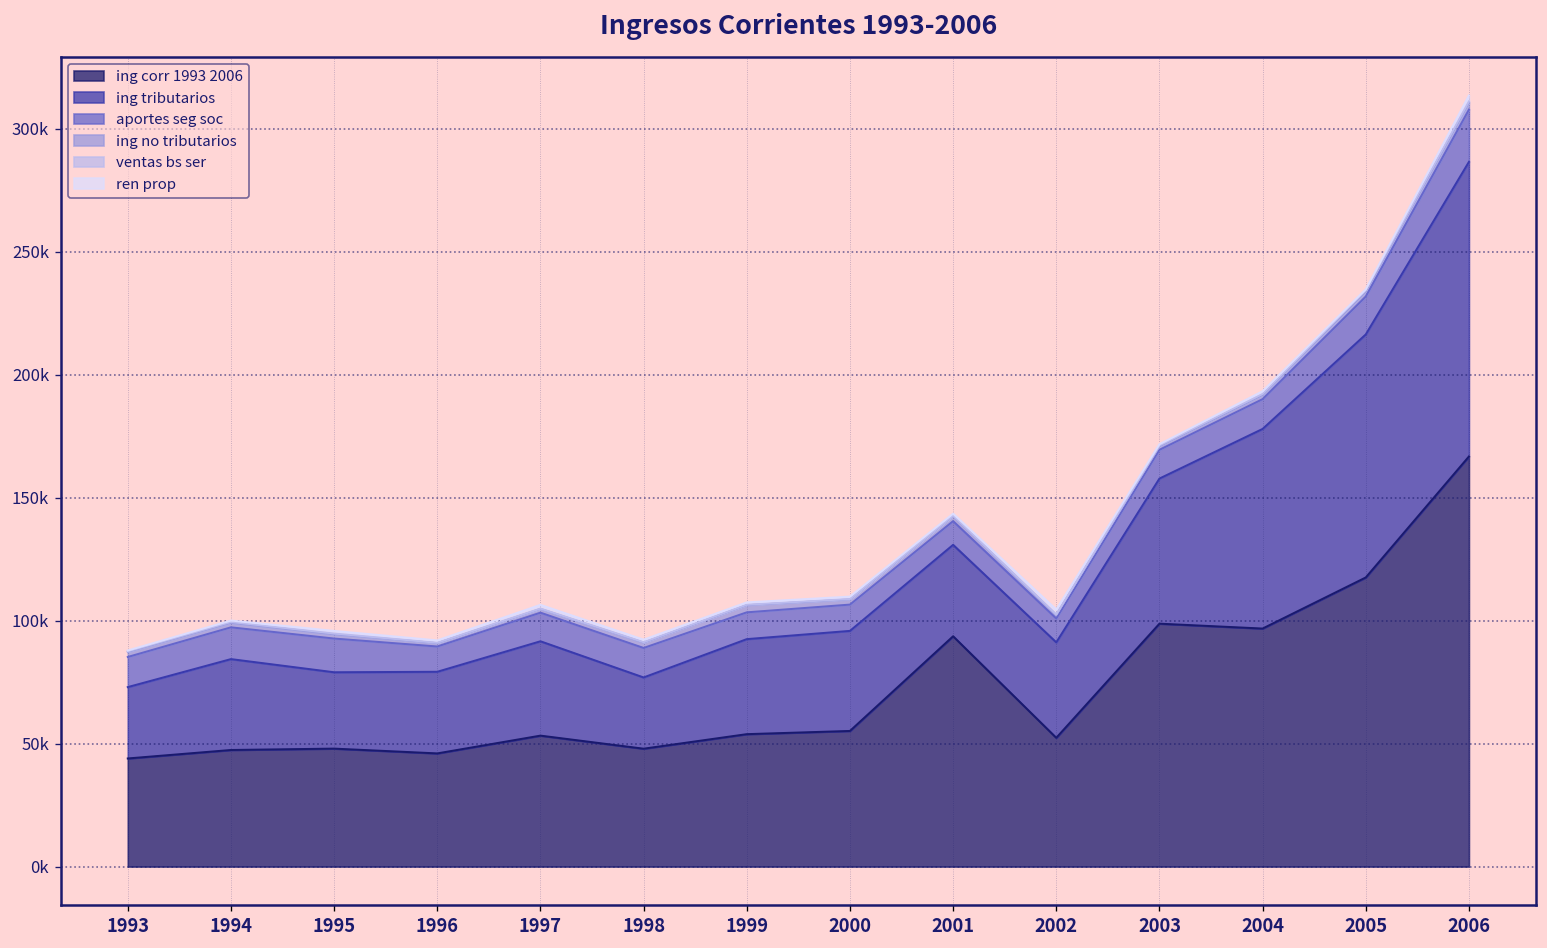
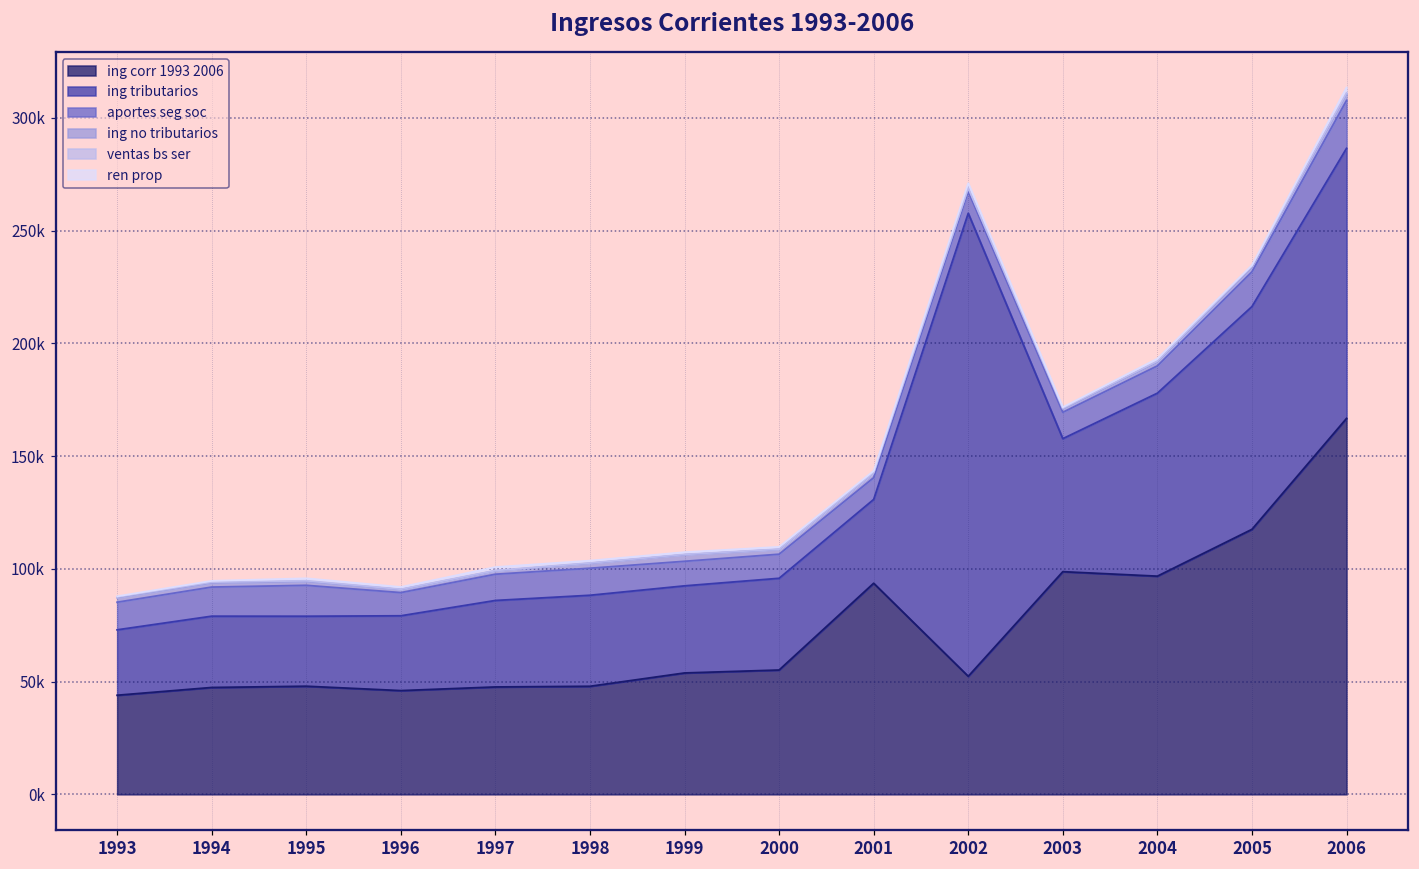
  {
    "ing corr 1993 2006": {
      "1993": 44000,
      "1994": 47000,
      "1995": 48000,
      "1996": 46000,
-     "1997": 53000,
+     "1997": 48000,
      "1998": 48000,
      "1999": 54000,
      "2000": 55000,
      "2001": 94000,
      "2002": 52000,
      "2003": 99000,
      "2004": 97000,
      "2005": 118000,
      "2006": 167000
    },
    "ing tributarios": {
      "1993": 29000,
-     "1994": 37000,
+     "1994": 32000,
      "1995": 31000,
      "1996": 33000,
      "1997": 38000,
-     "1998": 29000,
+     "1998": 40000,
      "1999": 39000,
      "2000": 41000,
      "2001": 37000,
-     "2002": 39000,
+     "2002": 205000,
      "2003": 59000,
      "2004": 81000,
      "2005": 99000,
      "2006": 120000
    },
    "aportes seg soc": {
      "1993": 12000,
      "1994": 13000,
      "1995": 14000,
      "1996": 10000,
      "1997": 12000,
      "1998": 12000,
      "1999": 11000,
      "2000": 11000,
      "2001": 10000,
      "2002": 10000,
      "2003": 12000,
      "2004": 12000,
      "2005": 15000,
      "2006": 21000
    }
  }
